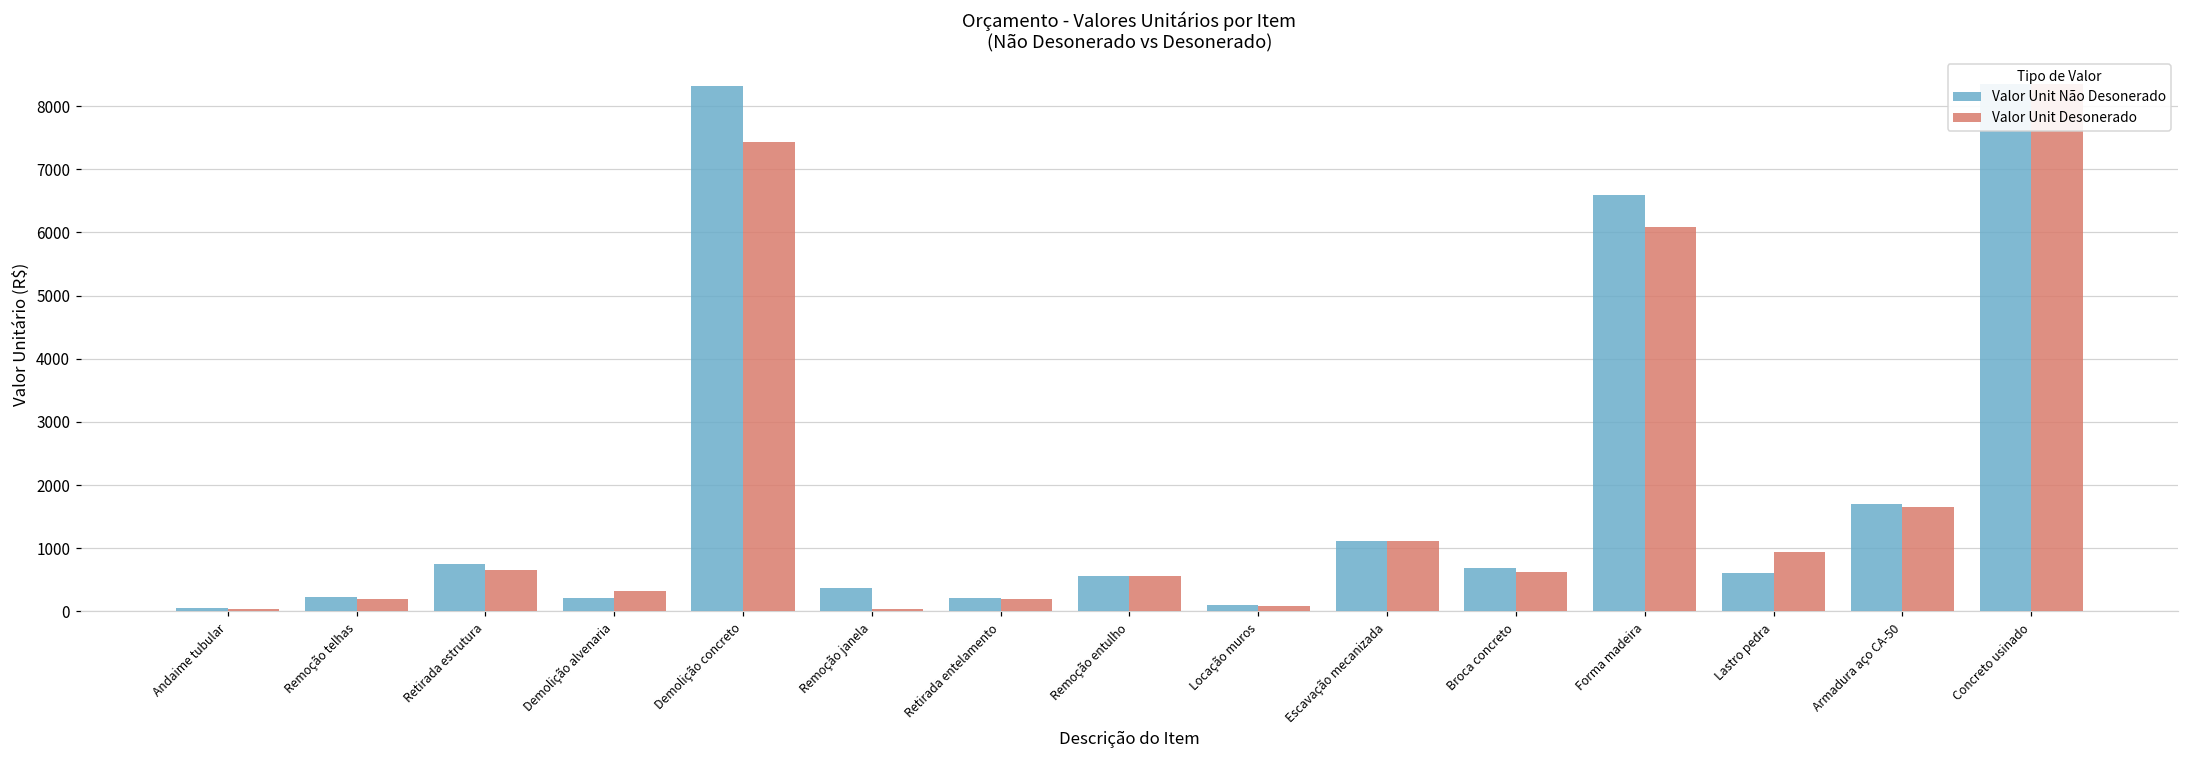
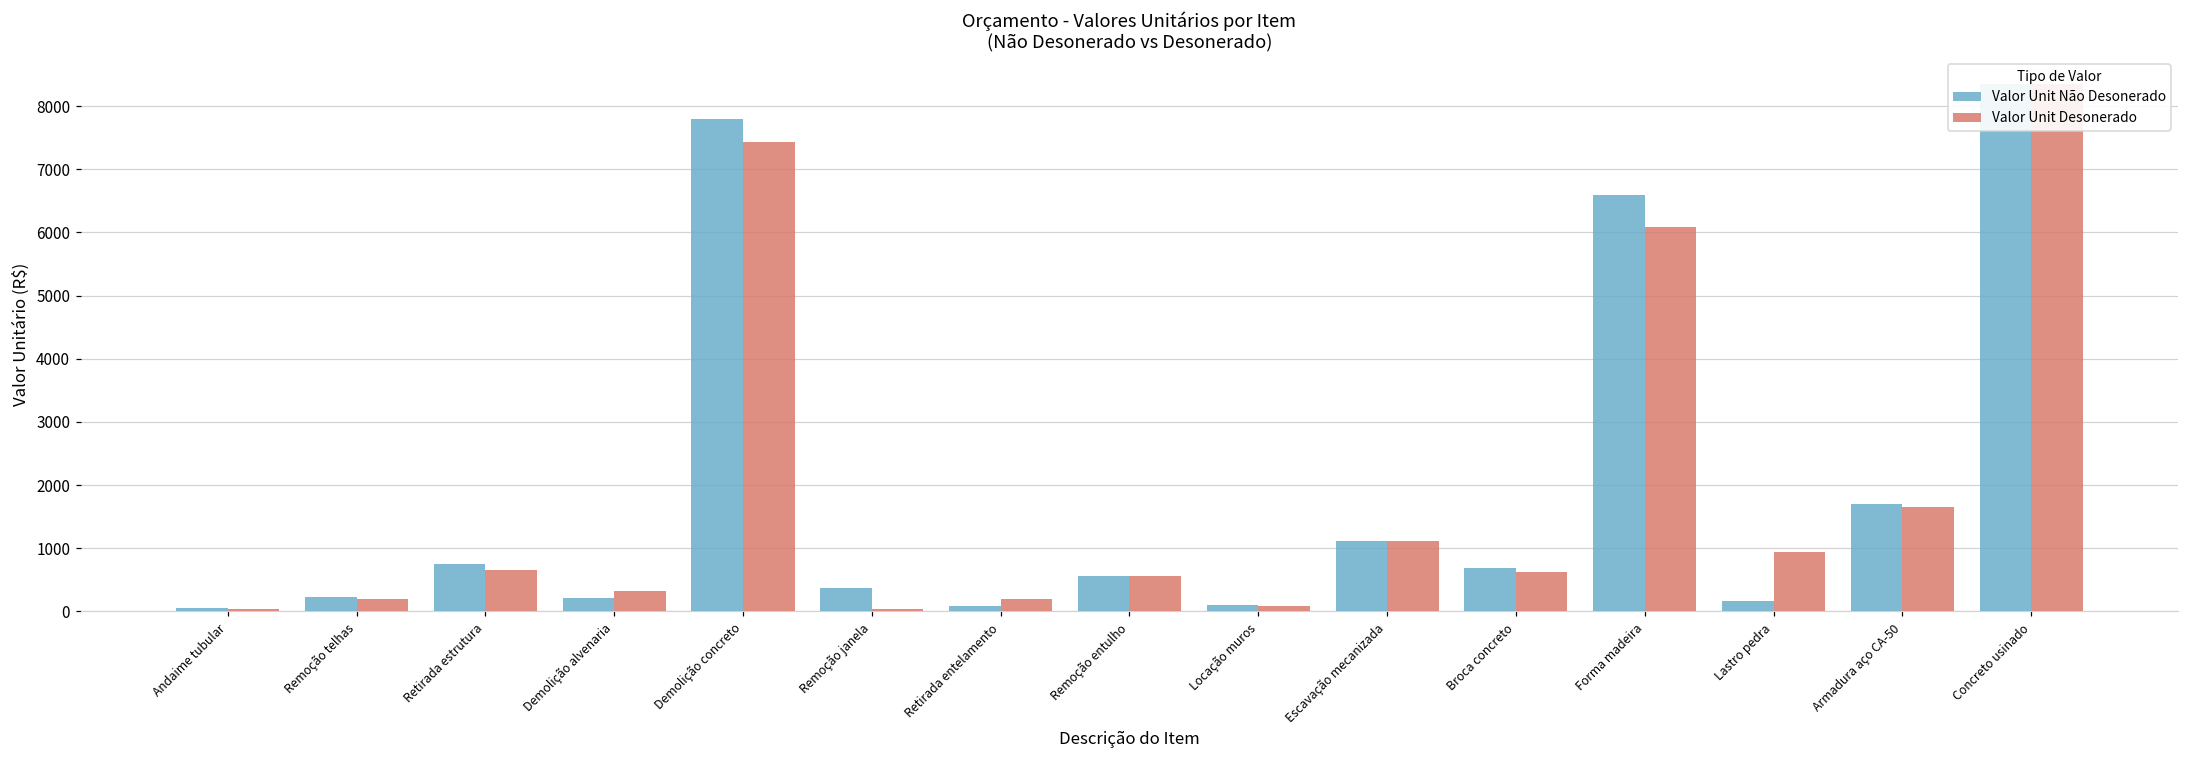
  {
    "Valor Unit Não Desonerado": {
      "Andaime tubular": 0,
      "Remoção telhas": 200,
      "Retirada estrutura": 800,
      "Demolição alvenaria": 200,
-     "Demolição concreto": 8300,
+     "Demolição concreto": 7800,
      "Remoção janela": 400,
-     "Retirada entelamento": 200,
+     "Retirada entelamento": 100,
      "Remoção entulho": 600,
      "Locação muros": 100,
      "Escavação mecanizada": 1100,
      "Broca concreto": 700,
      "Forma madeira": 6600,
-     "Lastro pedra": 600,
+     "Lastro pedra": 200,
      "Armadura aço CA-50": 1700
    },
    "Valor Unit Desonerado": {
      "Andaime tubular": 0,
      "Remoção telhas": 200,
      "Retirada estrutura": 700,
      "Demolição alvenaria": 300,
      "Demolição concreto": 7400,
      "Retirada entelamento": 200,
      "Remoção entulho": 600,
      "Locação muros": 100,
      "Escavação mecanizada": 1100,
      "Broca concreto": 600,
      "Forma madeira": 6100,
      "Lastro pedra": 900,
      "Armadura aço CA-50": 1600
    }
  }
